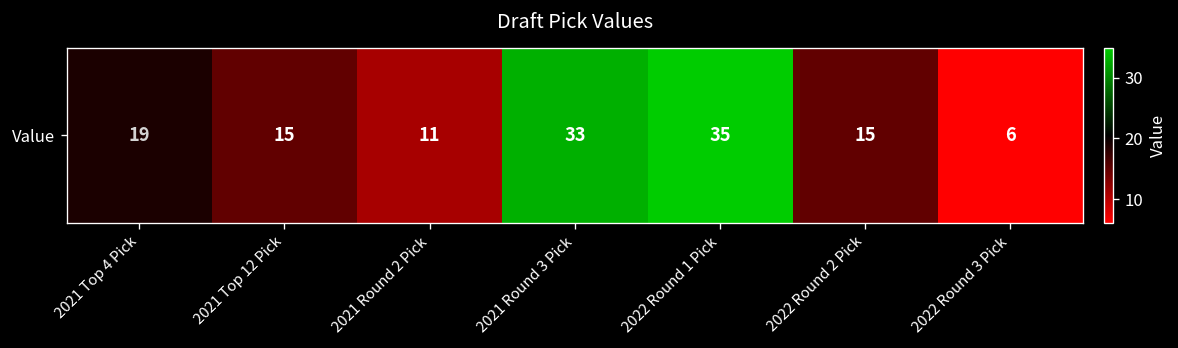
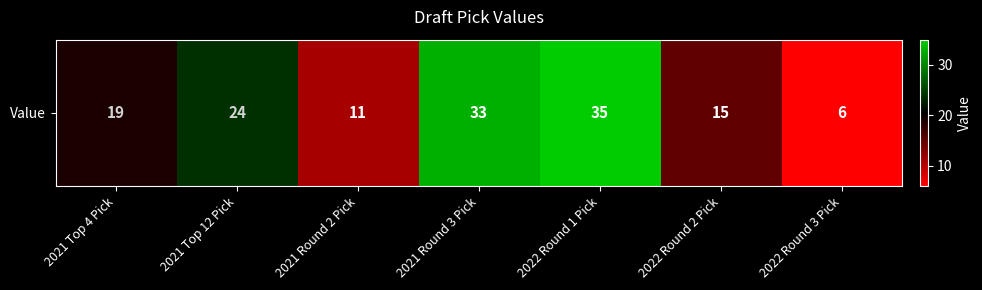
  {
    "Value": {
      "2021 Top 4 Pick": 19,
-     "2021 Top 12 Pick": 15,
+     "2021 Top 12 Pick": 24,
      "2021 Round 2 Pick": 11,
      "2021 Round 3 Pick": 33,
      "2022 Round 1 Pick": 35,
      "2022 Round 2 Pick": 15,
      "2022 Round 3 Pick": 6
    }
  }
